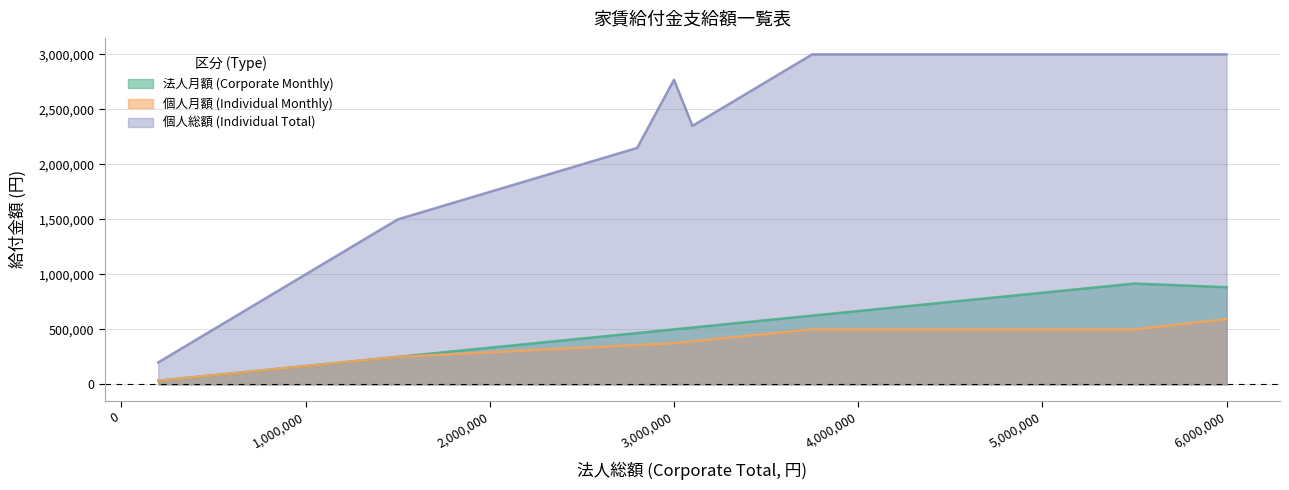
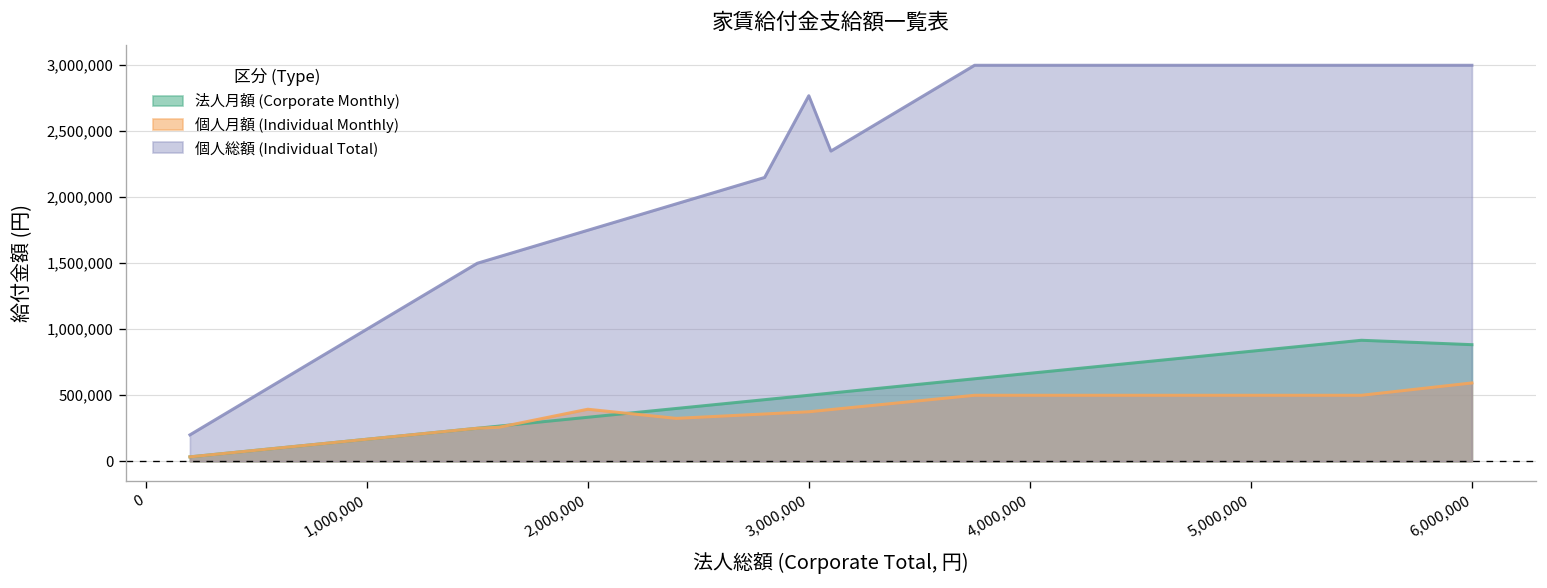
  {
    "法人月額 (Corporate Monthly)": {
      "2,000,000": "330,000",
      "3,000,000": "500,000",
      "6,000,000": "880,000"
    },
    "個人月額 (Individual Monthly)": {
-     "2,000,000": "290,000",
+     "2,000,000": "390,000",
      "3,000,000": "380,000",
      "6,000,000": "590,000"
    },
    "個人総額 (Individual Total)": {
      "1,000,000": "1,000,000",
      "2,000,000": "1,750,000",
      "3,000,000": "2,770,000",
      "6,000,000": "3,000,000"
    }
  }
